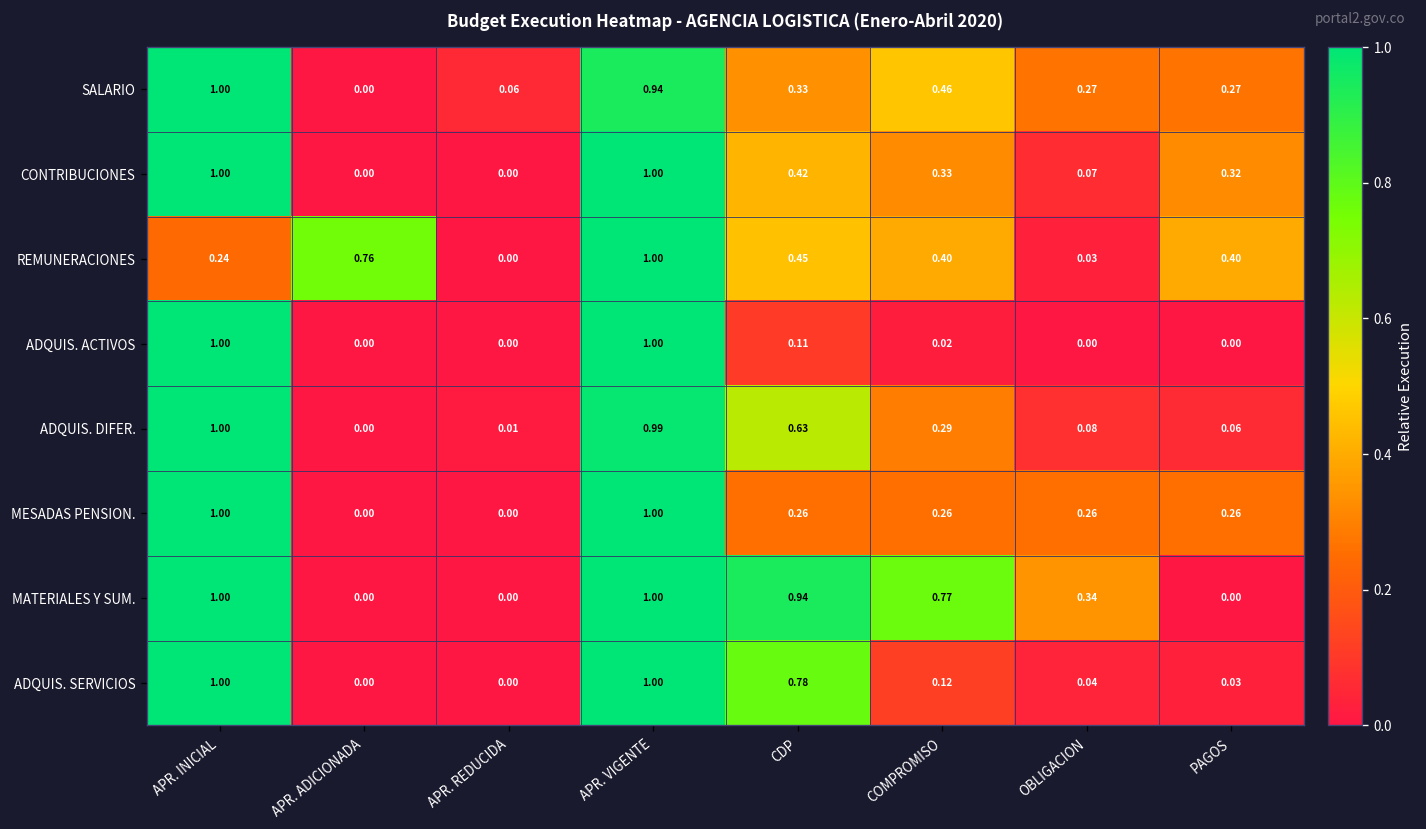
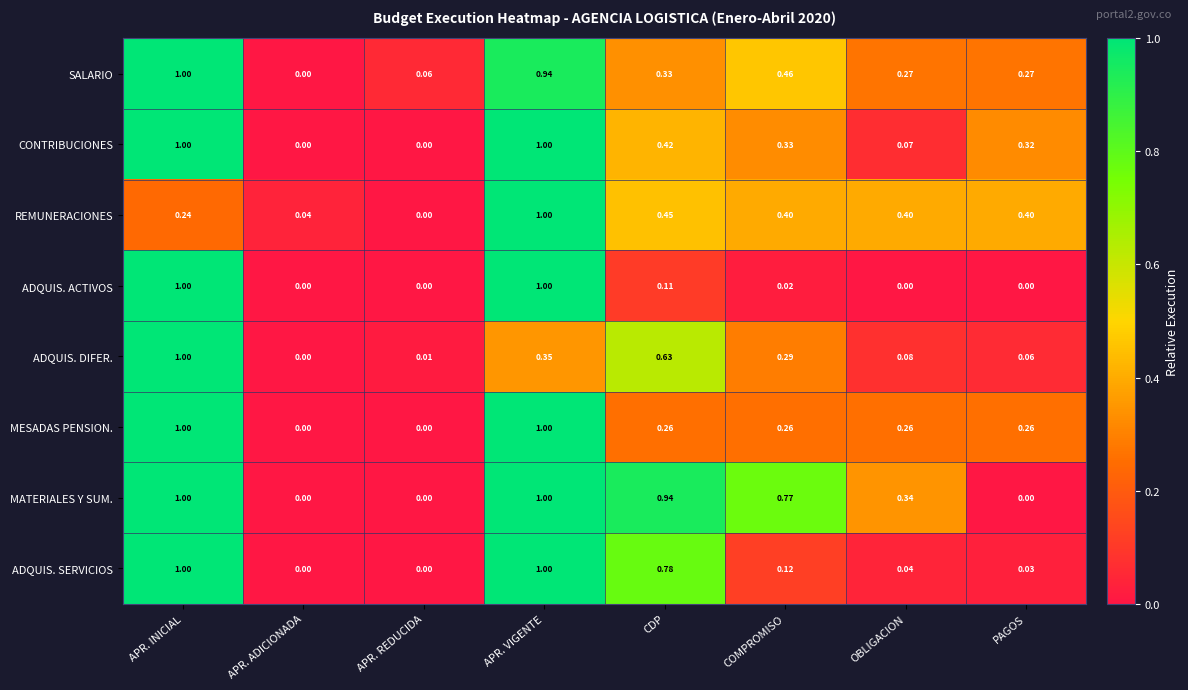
  {
    "SALARIO": {
      "APR. INICIAL": 1.00,
      "APR. ADICIONADA": 0.00,
      "APR. REDUCIDA": 0.06,
      "APR. VIGENTE": 0.94,
      "CDP": 0.33,
      "COMPROMISO": 0.46,
      "OBLIGACION": 0.27,
      "PAGOS": 0.27
    },
    "CONTRIBUCIONES": {
      "APR. INICIAL": 1.00,
      "APR. ADICIONADA": 0.00,
      "APR. REDUCIDA": 0.00,
      "APR. VIGENTE": 1.00,
      "CDP": 0.42,
      "COMPROMISO": 0.33,
      "OBLIGACION": 0.07,
      "PAGOS": 0.32
    },
    "REMUNERACIONES": {
      "APR. INICIAL": 0.24,
-     "APR. ADICIONADA": 0.76,
+     "APR. ADICIONADA": 0.04,
      "APR. REDUCIDA": 0.00,
      "APR. VIGENTE": 1.00,
      "CDP": 0.45,
      "COMPROMISO": 0.40,
-     "OBLIGACION": 0.03,
+     "OBLIGACION": 0.40,
      "PAGOS": 0.40
    },
    "ADQUIS. ACTIVOS": {
      "APR. INICIAL": 1.00,
      "APR. ADICIONADA": 0.00,
      "APR. REDUCIDA": 0.00,
      "APR. VIGENTE": 1.00,
      "CDP": 0.11,
      "COMPROMISO": 0.02,
      "OBLIGACION": 0.00,
      "PAGOS": 0.00
    },
    "ADQUIS. DIFER.": {
      "APR. INICIAL": 1.00,
      "APR. ADICIONADA": 0.00,
      "APR. REDUCIDA": 0.01,
-     "APR. VIGENTE": 0.99,
+     "APR. VIGENTE": 0.35,
      "CDP": 0.63,
      "COMPROMISO": 0.29,
      "OBLIGACION": 0.08,
      "PAGOS": 0.06
    },
    "MESADAS PENSION.": {
      "APR. INICIAL": 1.00,
      "APR. ADICIONADA": 0.00,
      "APR. REDUCIDA": 0.00,
      "APR. VIGENTE": 1.00,
      "CDP": 0.26,
      "COMPROMISO": 0.26,
      "OBLIGACION": 0.26,
      "PAGOS": 0.26
    },
    "MATERIALES Y SUM.": {
      "APR. INICIAL": 1.00,
      "APR. ADICIONADA": 0.00,
      "APR. REDUCIDA": 0.00,
      "APR. VIGENTE": 1.00,
      "CDP": 0.94,
      "COMPROMISO": 0.77,
      "OBLIGACION": 0.34,
      "PAGOS": 0.00
    },
    "ADQUIS. SERVICIOS": {
      "APR. INICIAL": 1.00,
      "APR. ADICIONADA": 0.00,
      "APR. REDUCIDA": 0.00,
      "APR. VIGENTE": 1.00,
      "CDP": 0.78,
      "COMPROMISO": 0.12,
      "OBLIGACION": 0.04,
      "PAGOS": 0.03
    }
  }
